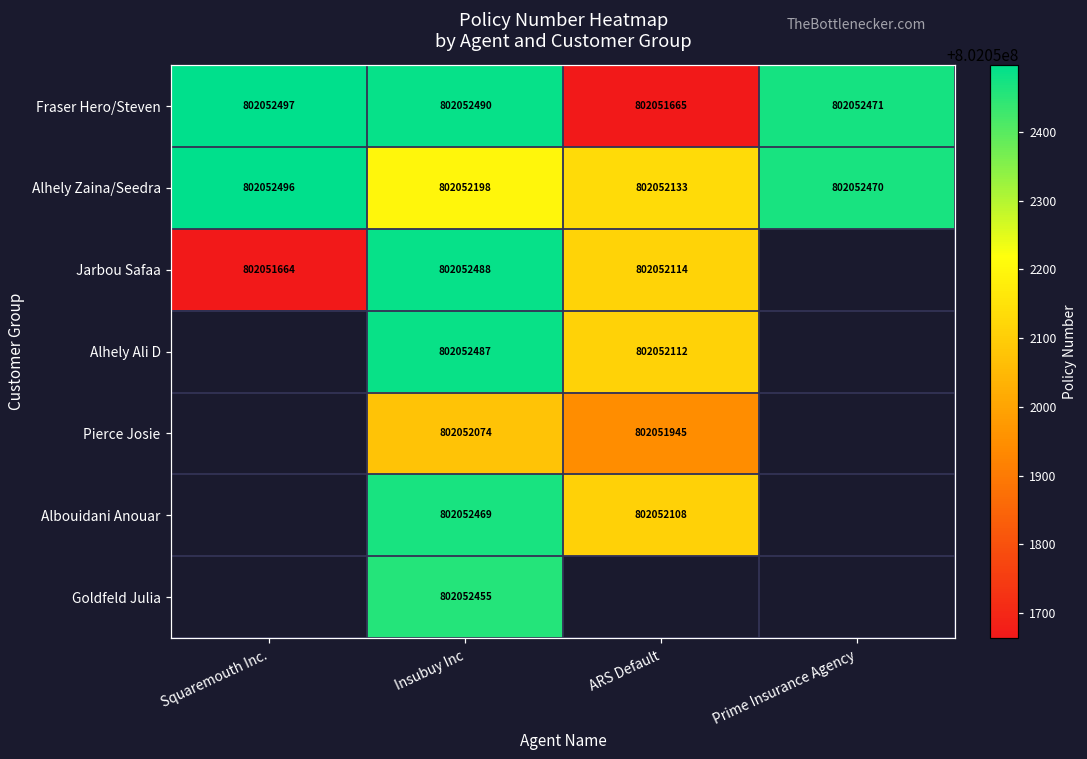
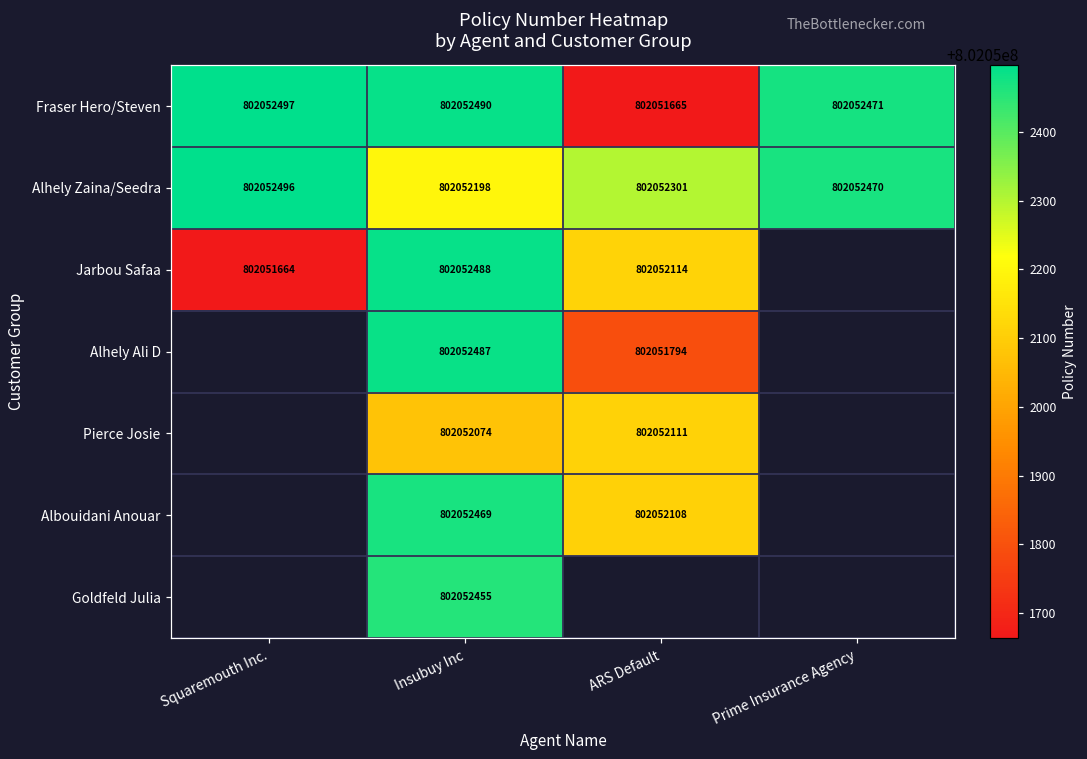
  {
    "Fraser Hero/Steven": {
      "Squaremouth Inc.": 802052497,
      "Insubuy Inc": 802052490,
      "ARS Default": 802051665,
      "Prime Insurance Agency": 802052471
    },
    "Alhely Zaina/Seedra": {
      "Squaremouth Inc.": 802052496,
      "Insubuy Inc": 802052198,
-     "ARS Default": 802052133,
+     "ARS Default": 802052301,
      "Prime Insurance Agency": 802052470
    },
    "Jarbou Safaa": {
      "Squaremouth Inc.": 802051664,
      "Insubuy Inc": 802052488,
      "ARS Default": 802052114
    },
    "Alhely Ali D": {
      "Insubuy Inc": 802052487,
-     "ARS Default": 802052112
+     "ARS Default": 802051794
    },
    "Pierce Josie": {
      "Insubuy Inc": 802052074,
-     "ARS Default": 802051945
+     "ARS Default": 802052111
    },
    "Albouidani Anouar": {
      "Insubuy Inc": 802052469,
      "ARS Default": 802052108
    },
    "Goldfeld Julia": {
      "Insubuy Inc": 802052455
    }
  }
